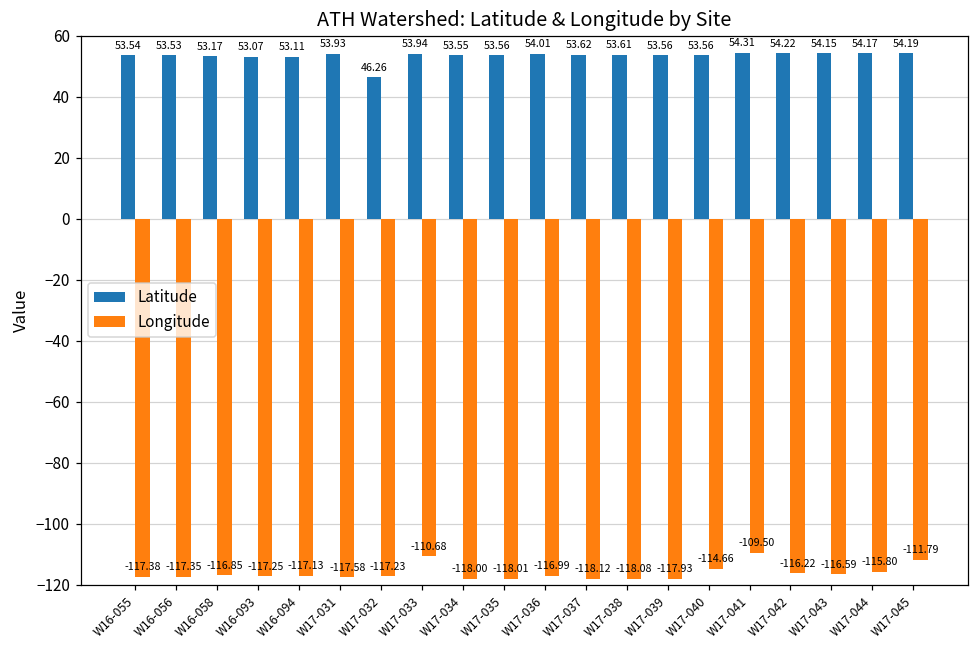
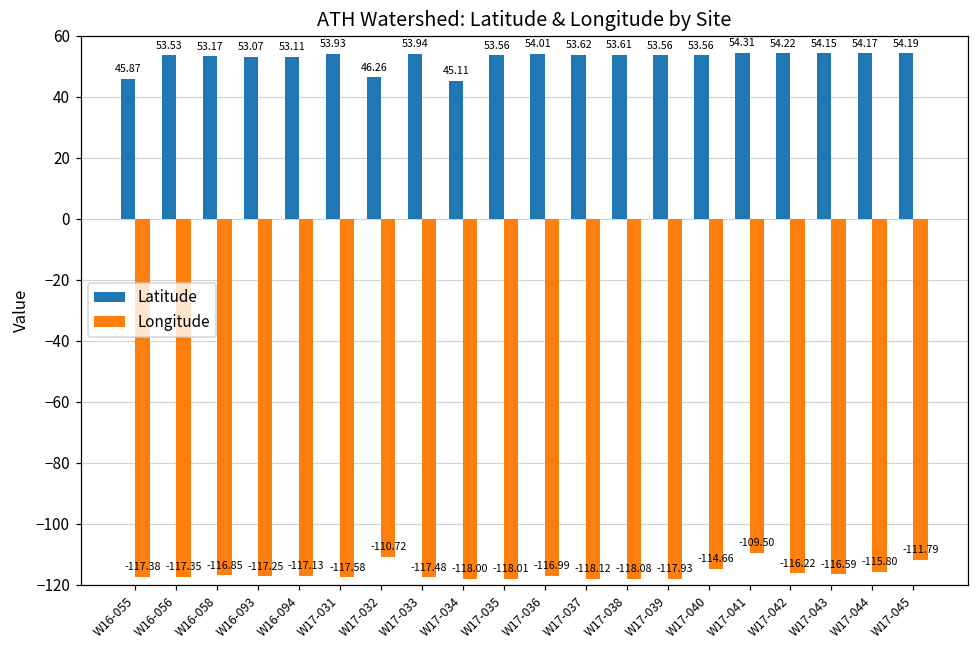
  {
    "Latitude": {
-     "W16-055": 53.54,
+     "W16-055": 45.87,
      "W16-056": 53.53,
      "W16-058": 53.17,
      "W16-093": 53.07,
      "W16-094": 53.11,
      "W17-031": 53.93,
      "W17-032": 46.26,
      "W17-033": 53.94,
-     "W17-034": 53.55,
+     "W17-034": 45.11,
      "W17-035": 53.56,
      "W17-036": 54.01,
      "W17-037": 53.62,
      "W17-038": 53.61,
      "W17-039": 53.56,
      "W17-040": 53.56,
      "W17-041": 54.31,
      "W17-042": 54.22,
      "W17-043": 54.15,
      "W17-044": 54.17,
      "W17-045": 54.19
    },
    "Longitude": {
      "W16-055": -117.38,
      "W16-056": -117.35,
      "W16-058": -116.85,
      "W16-093": -117.25,
      "W16-094": -117.13,
      "W17-031": -117.58,
-     "W17-032": -117.23,
-     "W17-033": -110.68,
+     "W17-032": -110.72,
+     "W17-033": -117.48,
      "W17-034": -118.00,
      "W17-035": -118.01,
      "W17-036": -116.99,
      "W17-037": -118.12,
      "W17-038": -118.08,
      "W17-039": -117.93,
      "W17-040": -114.66,
      "W17-041": -109.50,
      "W17-042": -116.22,
      "W17-043": -116.59,
      "W17-044": -115.80,
      "W17-045": -111.79
    }
  }
